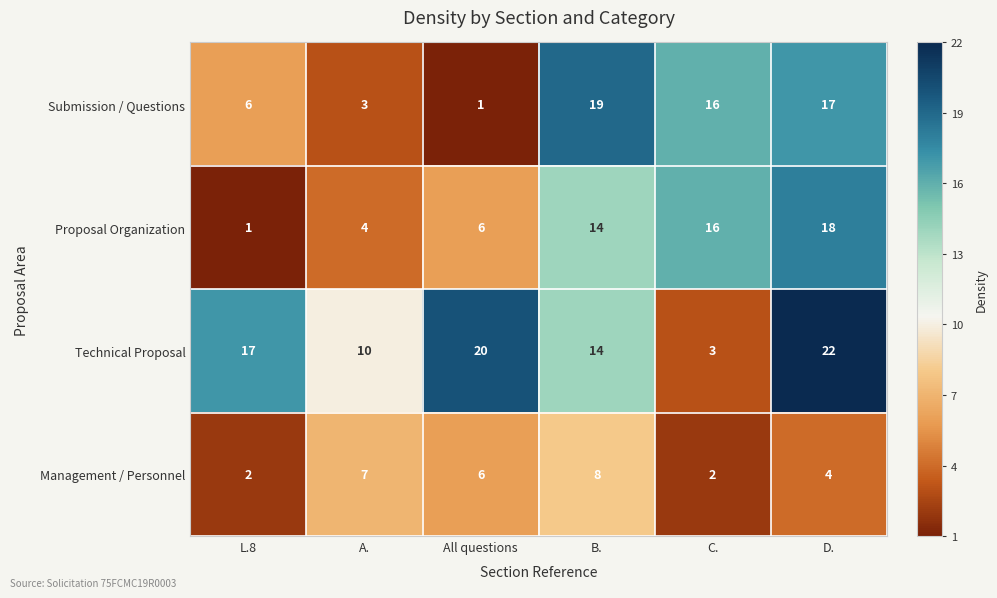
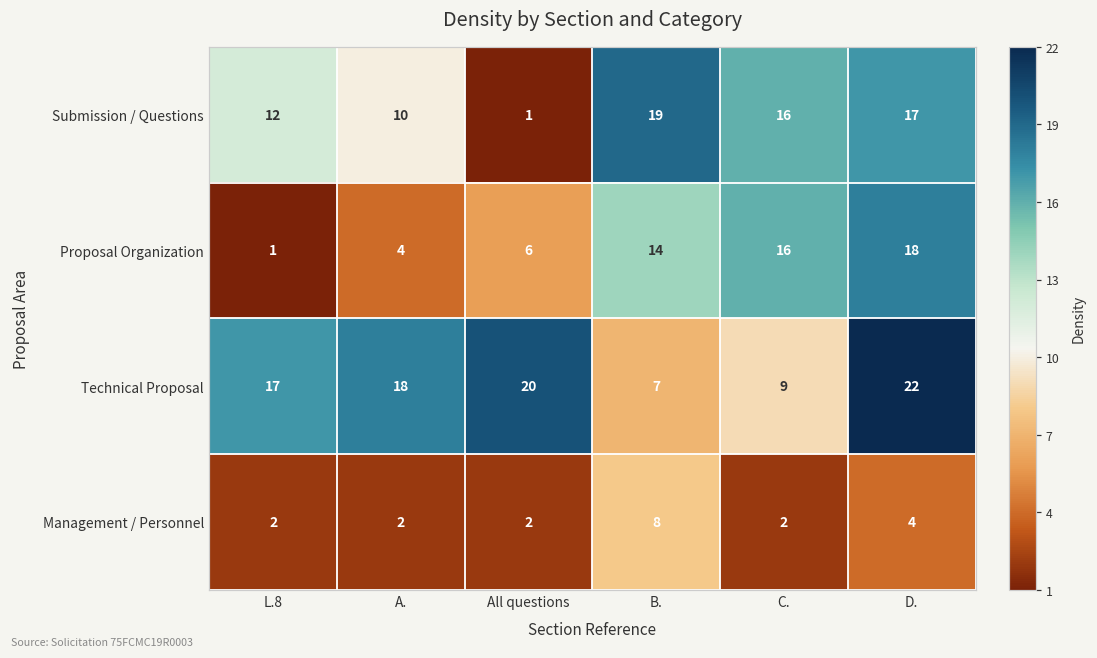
  {
    "Submission / Questions": {
-     "L.8": 6,
-     "A.": 3,
+     "L.8": 12,
+     "A.": 10,
      "All questions": 1,
      "B.": 19,
      "C.": 16,
      "D.": 17
    },
    "Proposal Organization": {
      "L.8": 1,
      "A.": 4,
      "All questions": 6,
      "B.": 14,
      "C.": 16,
      "D.": 18
    },
    "Technical Proposal": {
      "L.8": 17,
-     "A.": 10,
+     "A.": 18,
      "All questions": 20,
-     "B.": 14,
-     "C.": 3,
+     "B.": 7,
+     "C.": 9,
      "D.": 22
    },
    "Management / Personnel": {
      "L.8": 2,
-     "A.": 7,
-     "All questions": 6,
+     "A.": 2,
+     "All questions": 2,
      "B.": 8,
      "C.": 2,
      "D.": 4
    }
  }
